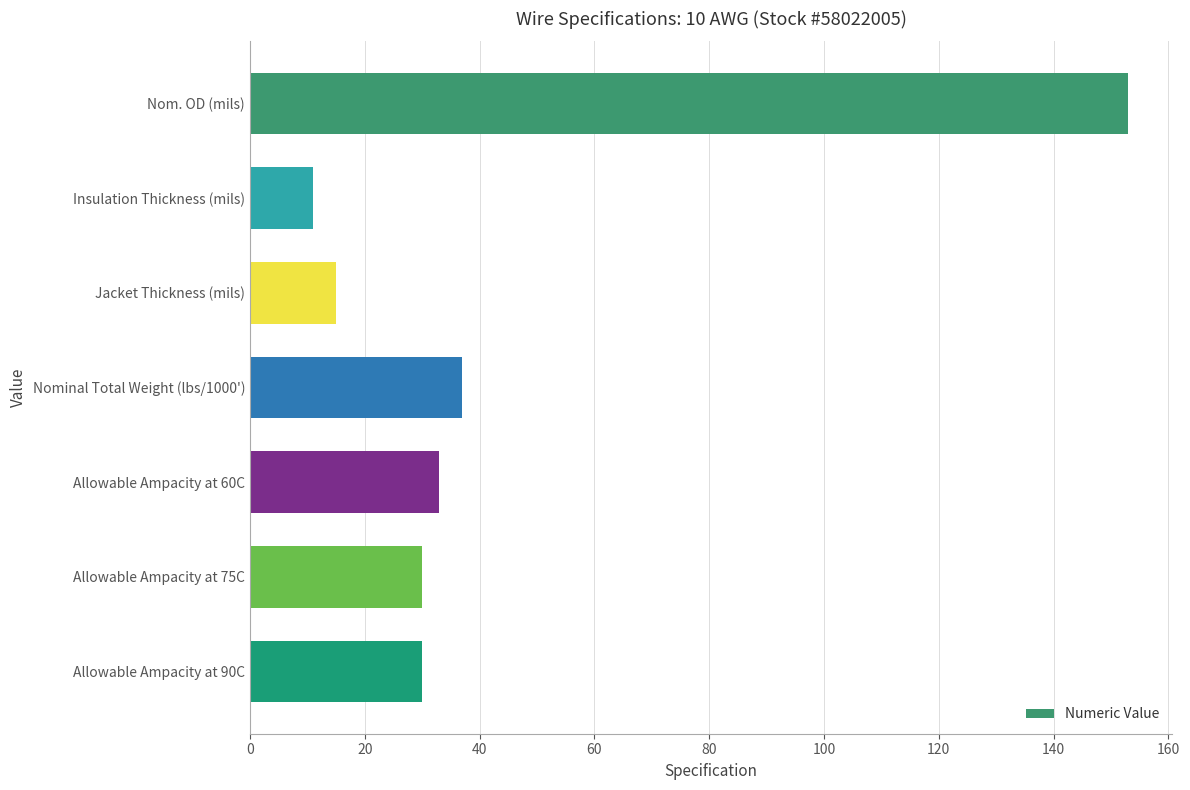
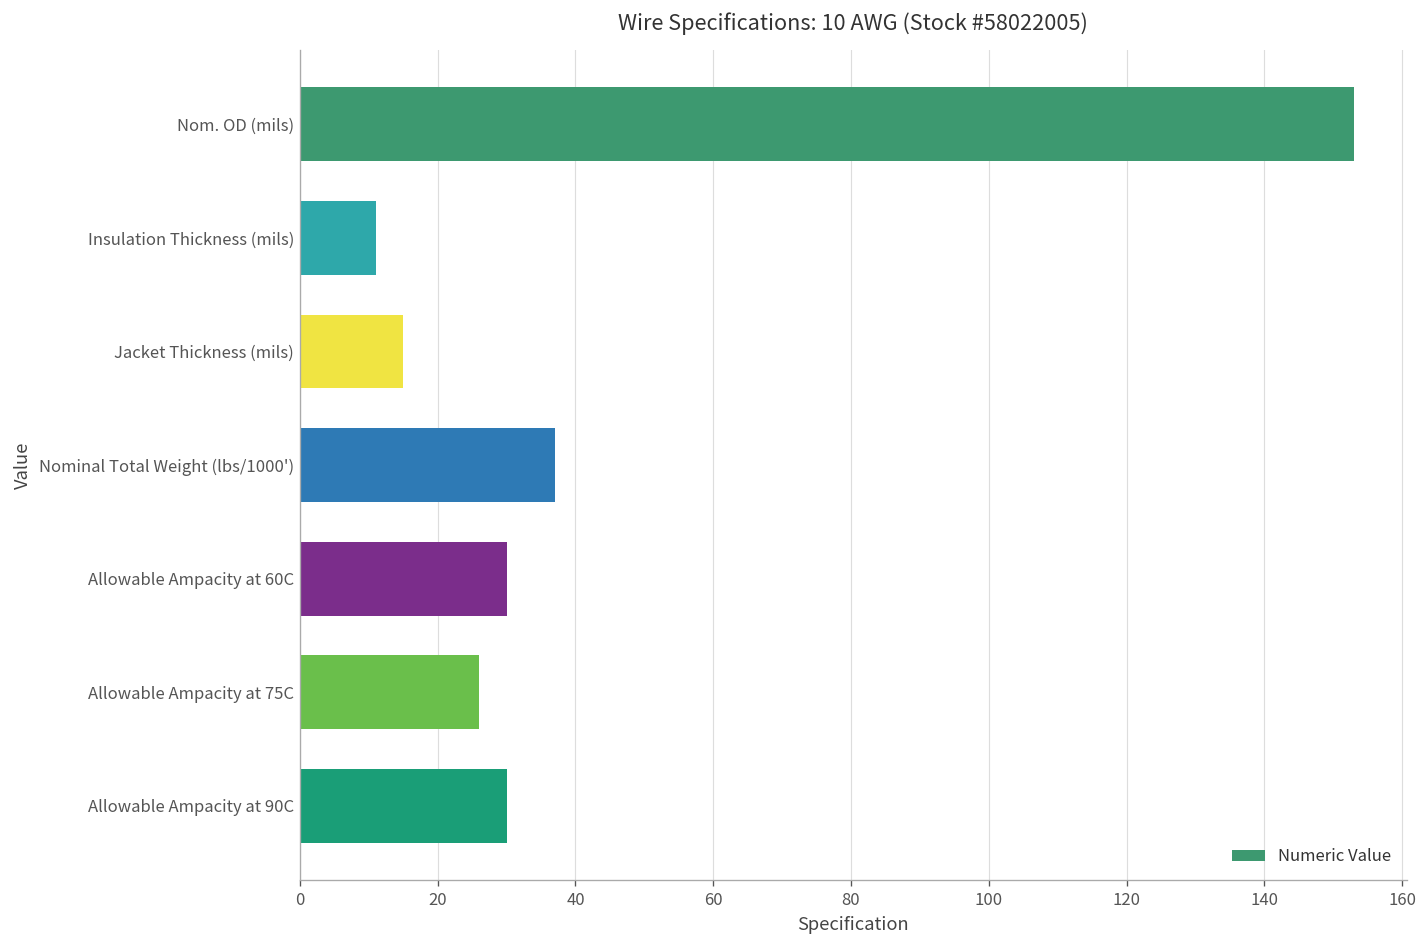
  {
    "Nom. OD (mils)": 153,
    "Insulation Thickness (mils)": 11,
    "Jacket Thickness (mils)": 15,
    "Nominal Total Weight (lbs/1000')": 37,
-   "Allowable Ampacity at 60C": 33,
-   "Allowable Ampacity at 75C": 30,
+   "Allowable Ampacity at 60C": 30,
+   "Allowable Ampacity at 75C": 26,
    "Allowable Ampacity at 90C": 30
  }
